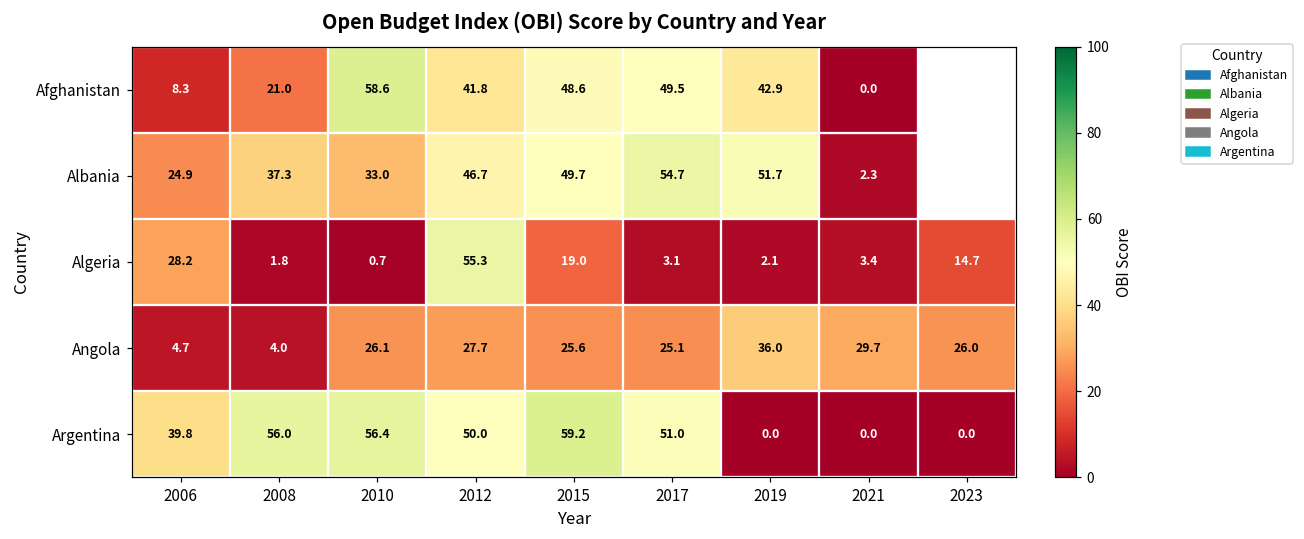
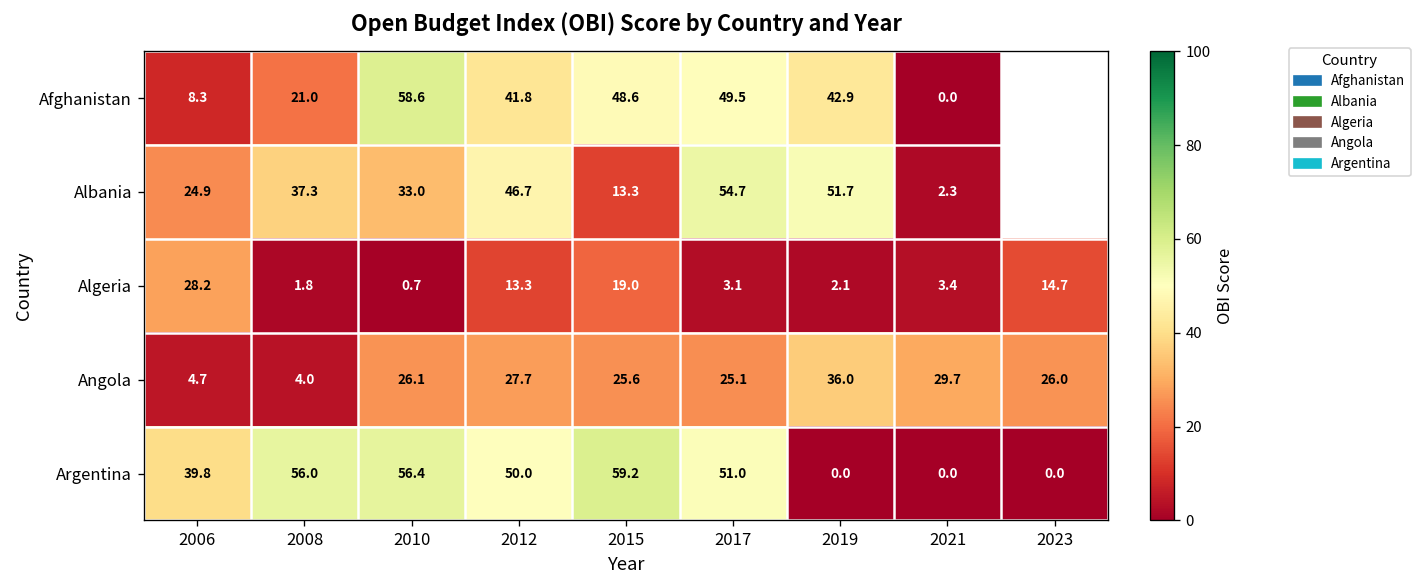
  {
    "Afghanistan": {
      "2006": 8.3,
      "2008": 21.0,
      "2010": 58.6,
      "2012": 41.8,
      "2015": 48.6,
      "2017": 49.5,
      "2019": 42.9,
      "2021": 0.0
    },
    "Albania": {
      "2006": 24.9,
      "2008": 37.3,
      "2010": 33.0,
      "2012": 46.7,
-     "2015": 49.7,
+     "2015": 13.3,
      "2017": 54.7,
      "2019": 51.7,
      "2021": 2.3
    },
    "Algeria": {
      "2006": 28.2,
      "2008": 1.8,
      "2010": 0.7,
-     "2012": 55.3,
+     "2012": 13.3,
      "2015": 19.0,
      "2017": 3.1,
      "2019": 2.1,
      "2021": 3.4,
      "2023": 14.7
    },
    "Angola": {
      "2006": 4.7,
      "2008": 4.0,
      "2010": 26.1,
      "2012": 27.7,
      "2015": 25.6,
      "2017": 25.1,
      "2019": 36.0,
      "2021": 29.7,
      "2023": 26.0
    },
    "Argentina": {
      "2006": 39.8,
      "2008": 56.0,
      "2010": 56.4,
      "2012": 50.0,
      "2015": 59.2,
      "2017": 51.0,
      "2019": 0.0,
      "2021": 0.0,
      "2023": 0.0
    }
  }
